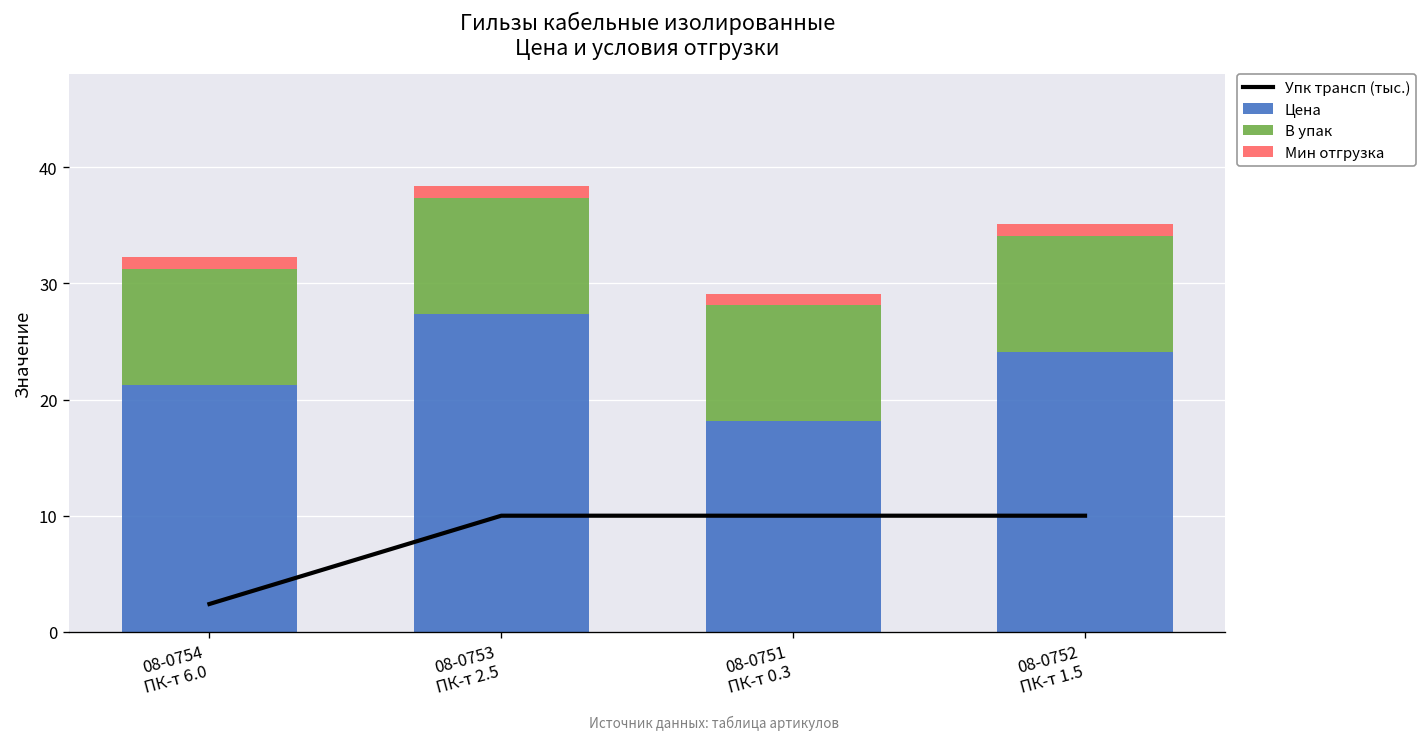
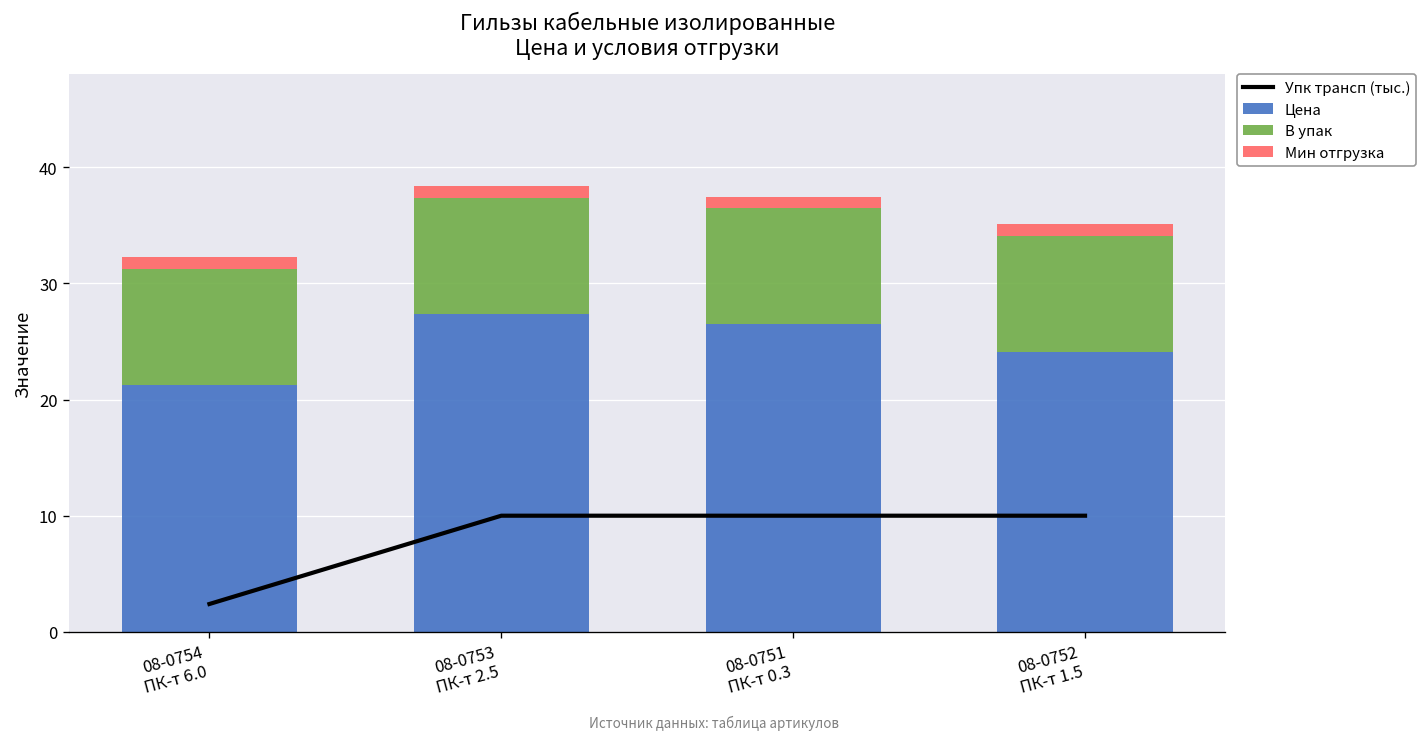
  {
    "Упк трансп (тыс.)": {
      "08-0754 ПК-т 6.0": 2,
      "08-0753 ПК-т 2.5": 10,
      "08-0751 ПК-т 0.3": 10,
      "08-0752 ПК-т 1.5": 10
    },
    "Цена": {
      "08-0754 ПК-т 6.0": 21,
      "08-0753 ПК-т 2.5": 27,
-     "08-0751 ПК-т 0.3": 18,
+     "08-0751 ПК-т 0.3": 26,
      "08-0752 ПК-т 1.5": 24
    },
    "В упак": {
      "08-0754 ПК-т 6.0": 10,
      "08-0753 ПК-т 2.5": 10,
      "08-0751 ПК-т 0.3": 10,
      "08-0752 ПК-т 1.5": 10
    },
    "Мин отгрузка": {
      "08-0754 ПК-т 6.0": 1,
      "08-0753 ПК-т 2.5": 1,
      "08-0751 ПК-т 0.3": 1,
      "08-0752 ПК-т 1.5": 1
    }
  }
